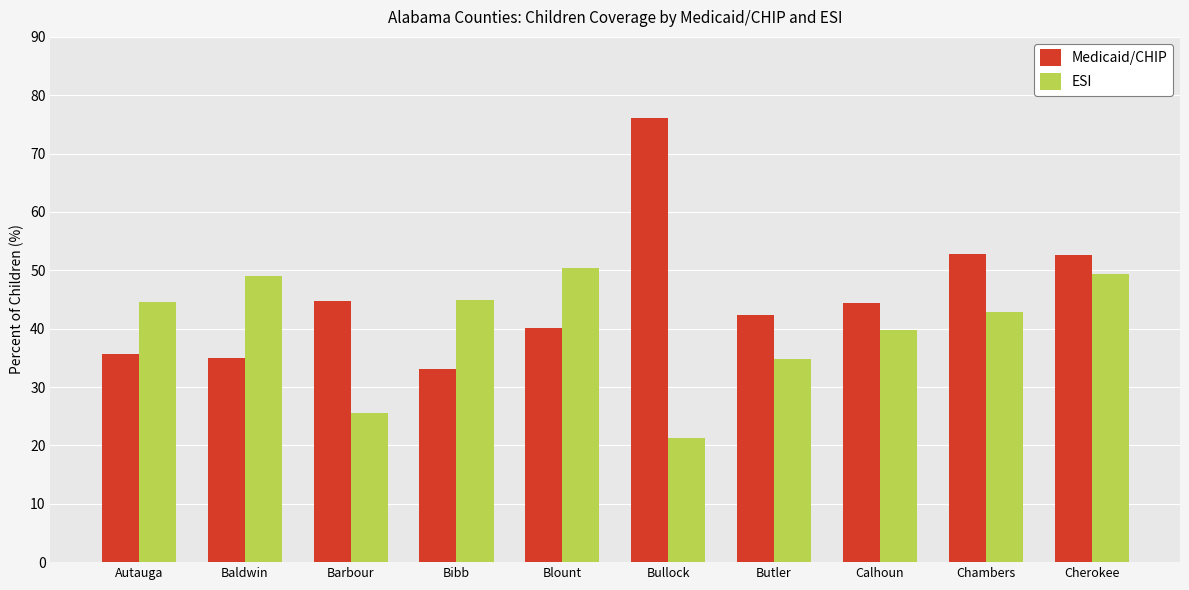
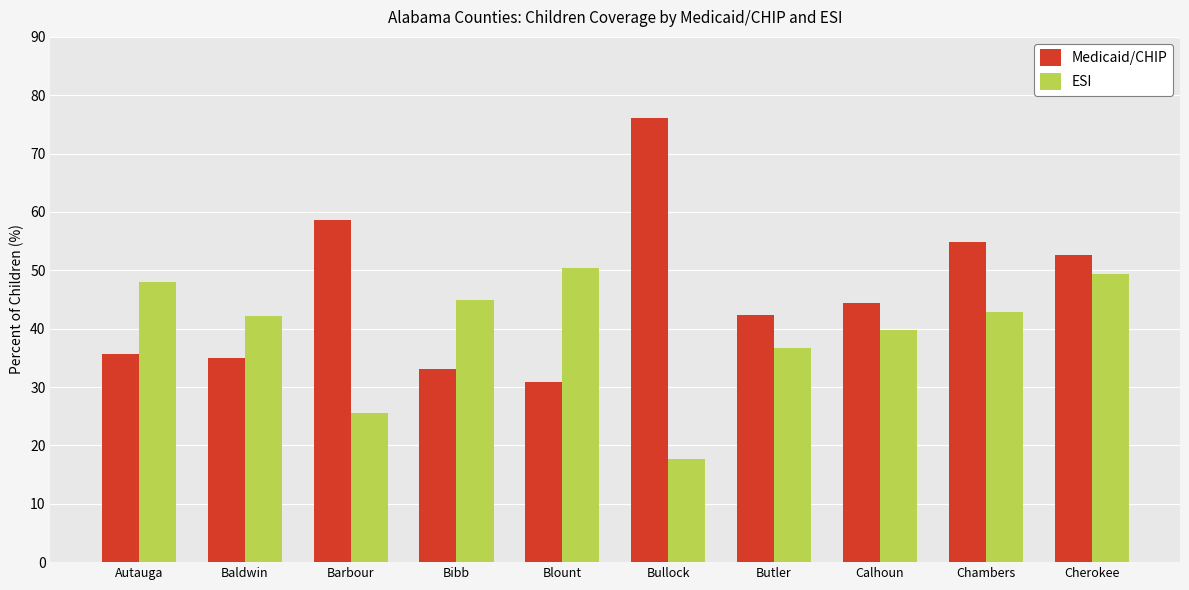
  {
    "Medicaid/CHIP": {
      "Autauga": 36,
      "Baldwin": 35,
-     "Barbour": 45,
+     "Barbour": 59,
      "Bibb": 33,
-     "Blount": 40,
+     "Blount": 31,
      "Bullock": 76,
      "Butler": 42,
      "Calhoun": 44,
-     "Chambers": 53,
+     "Chambers": 55,
      "Cherokee": 53
    },
    "ESI": {
-     "Autauga": 45,
-     "Baldwin": 49,
+     "Autauga": 48,
+     "Baldwin": 42,
      "Barbour": 26,
      "Bibb": 45,
      "Blount": 50,
-     "Bullock": 21,
-     "Butler": 35,
+     "Bullock": 18,
+     "Butler": 37,
      "Calhoun": 40,
      "Chambers": 43,
      "Cherokee": 49
    }
  }
